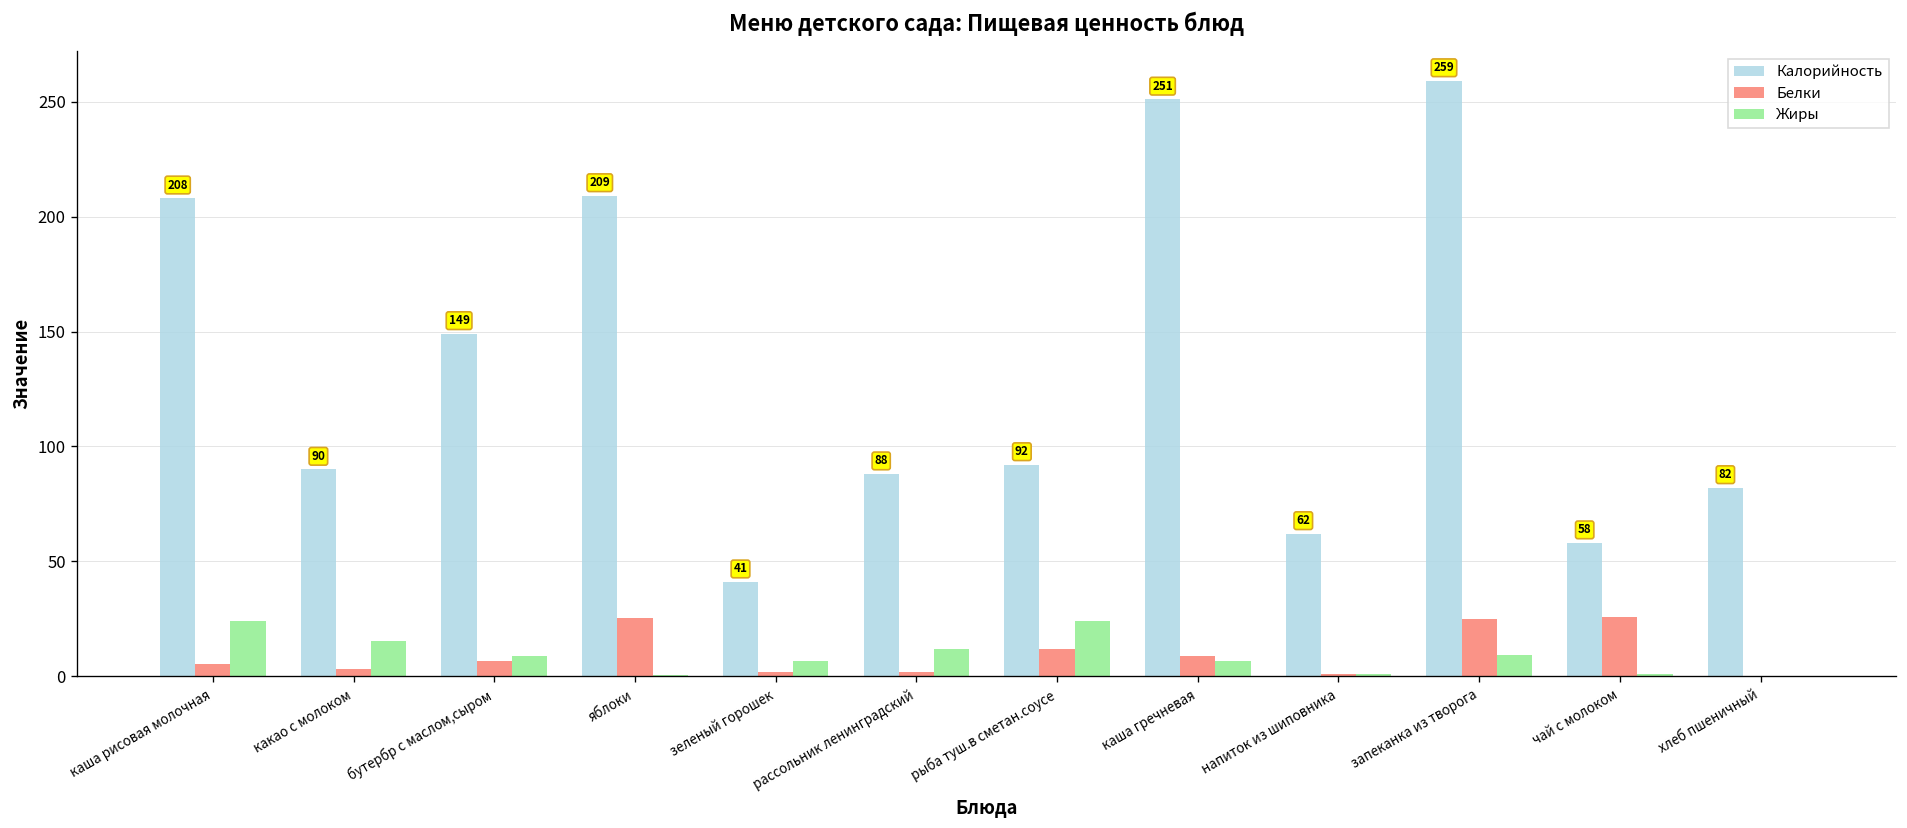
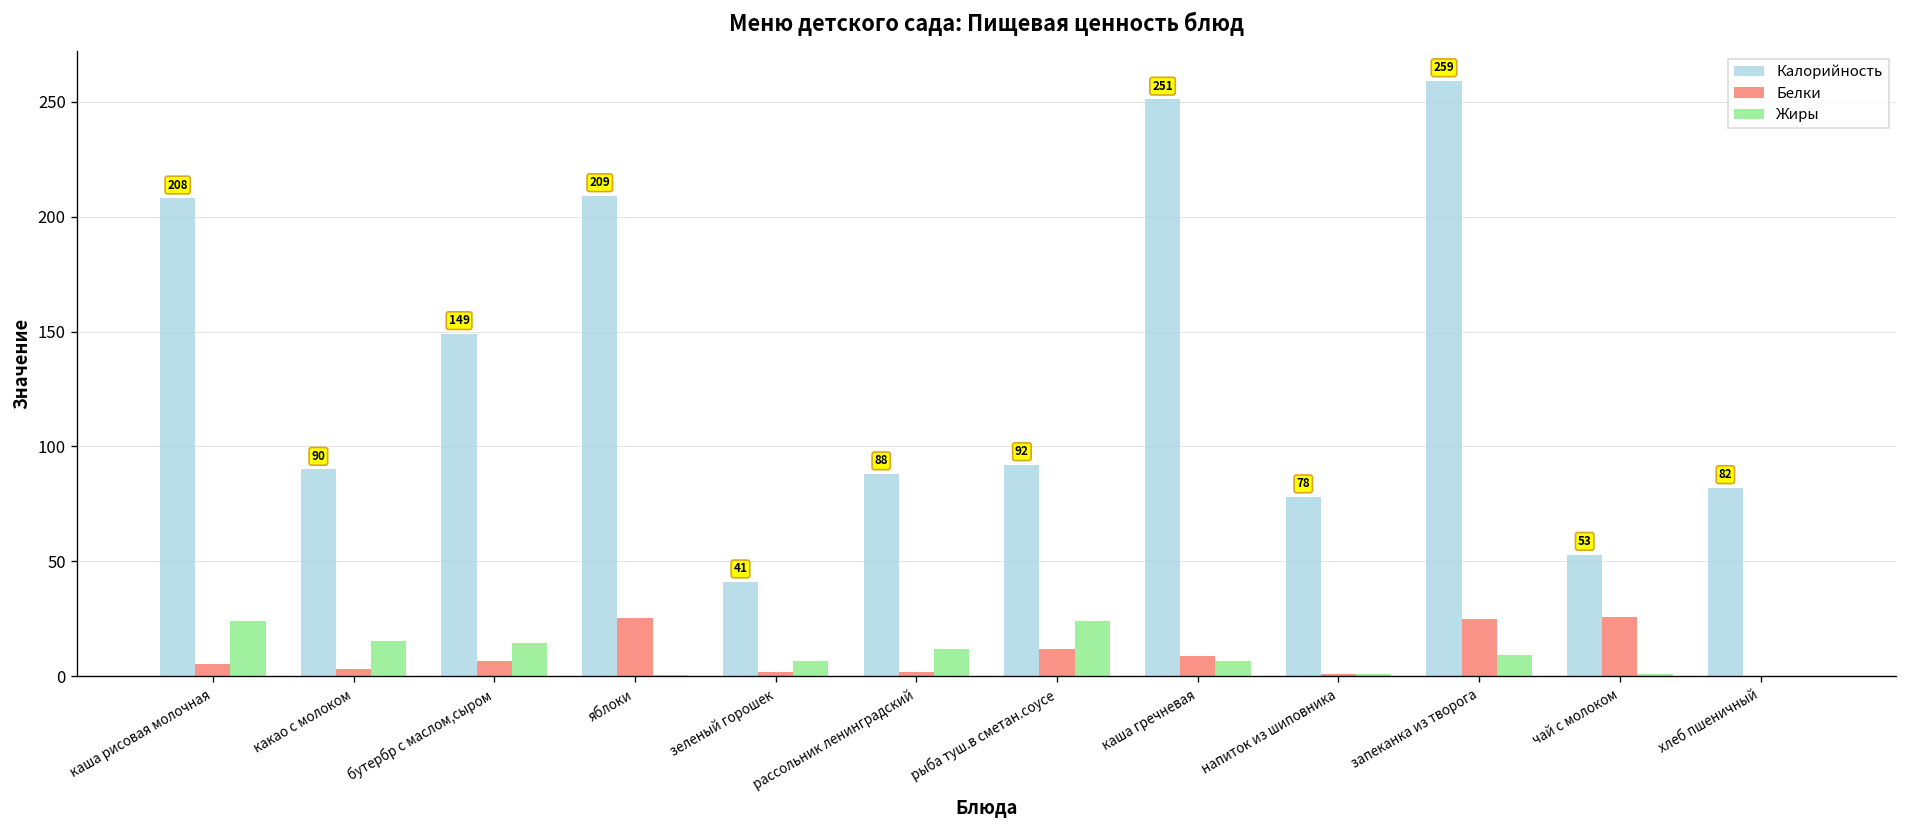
  {
    "Калорийность": {
-     "напиток из шиповника": 62,
-     "чай с молоком": 58
+     "напиток из шиповника": 78,
+     "чай с молоком": 53
    },
    "Белки": {
      "каша рисовая молочная": 5,
      "какао с молоком": 3,
      "бутербр с маслом,сыром": 7,
      "яблоки": 25,
      "зеленый горошек": 2,
      "рассольник ленинградский": 2,
      "рыба туш.в сметан.соусе": 12,
      "каша гречневая": 9,
      "запеканка из творога": 25,
      "чай с молоком": 26
    },
    "Жиры": {
      "каша рисовая молочная": 24,
      "какао с молоком": 16,
-     "бутербр с маслом,сыром": 9,
+     "бутербр с маслом,сыром": 14,
      "зеленый горошек": 7,
      "рассольник ленинградский": 12,
      "рыба туш.в сметан.соусе": 24,
      "каша гречневая": 7,
      "запеканка из творога": 9
    }
  }
